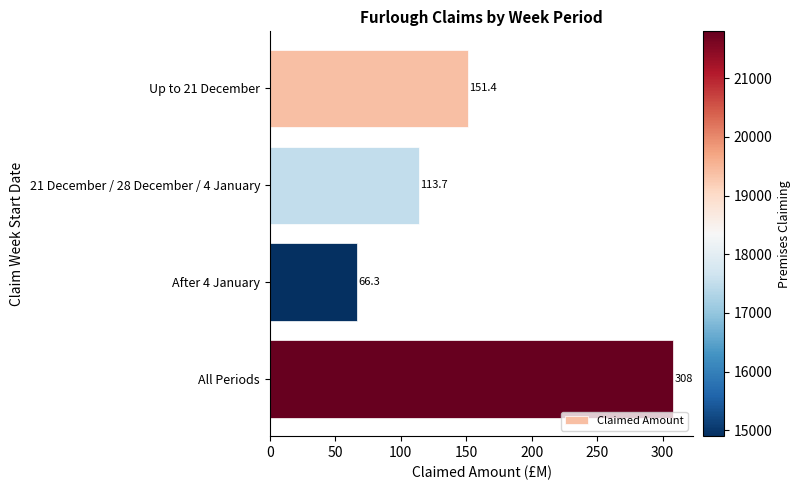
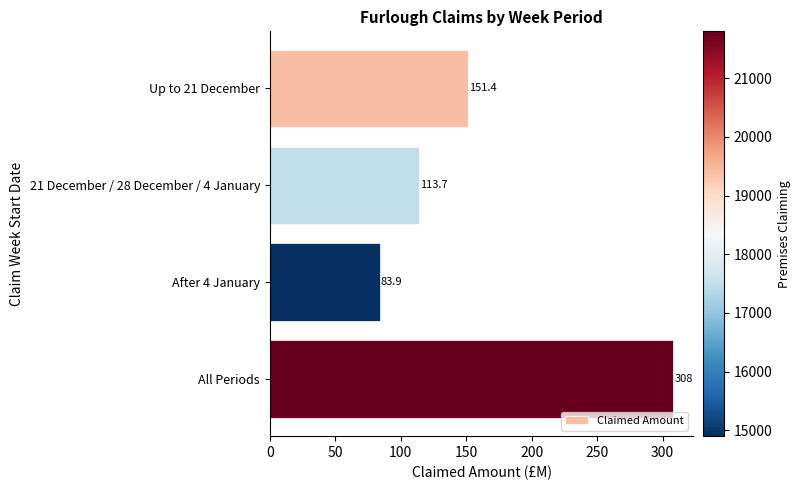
  {
    "Up to 21 December": 151.4,
    "21 December / 28 December / 4 January": 113.7,
-   "After 4 January": 66.3,
+   "After 4 January": 83.9,
    "All Periods": 308
  }
